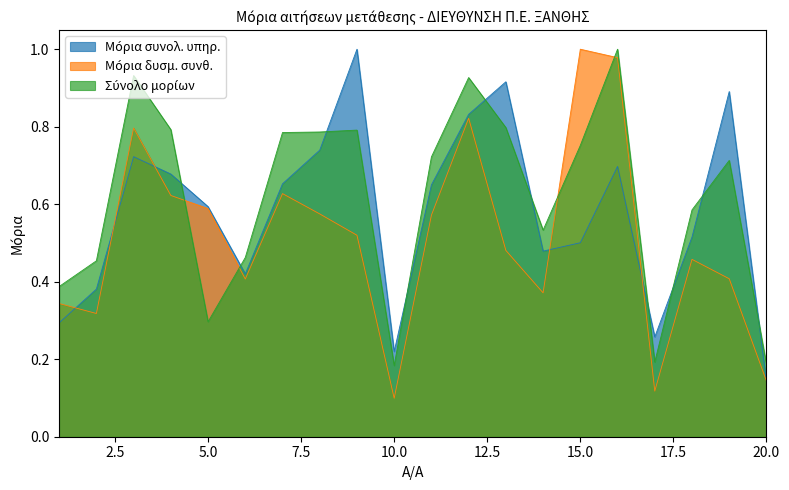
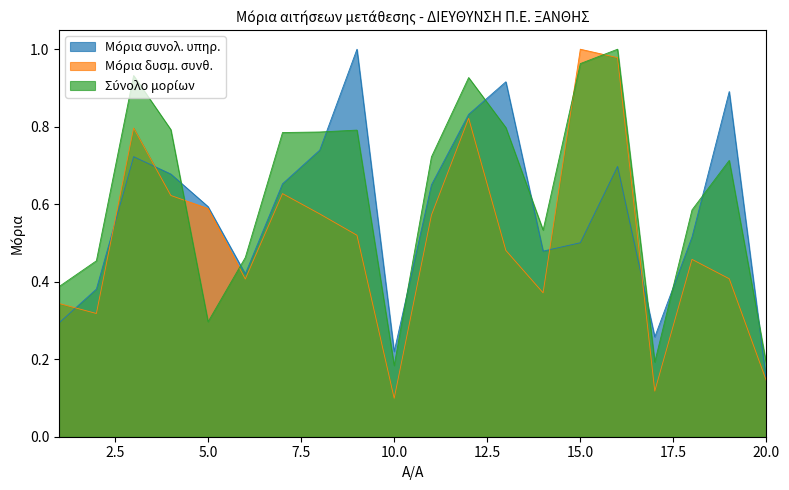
  {
    "Μόρια συνολ. υπηρ.": {
      "10.0": 0.22,
      "15.0": 0.50
    },
    "Μόρια δυσμ. συνθ.": {
      "10.0": 0.10,
      "15.0": 1.00
    },
    "Σύνολο μορίων": {
      "5.0": 0.30,
      "10.0": 0.18,
-     "15.0": 0.75,
+     "15.0": 0.96,
      "20.0": 0.19
    }
  }
